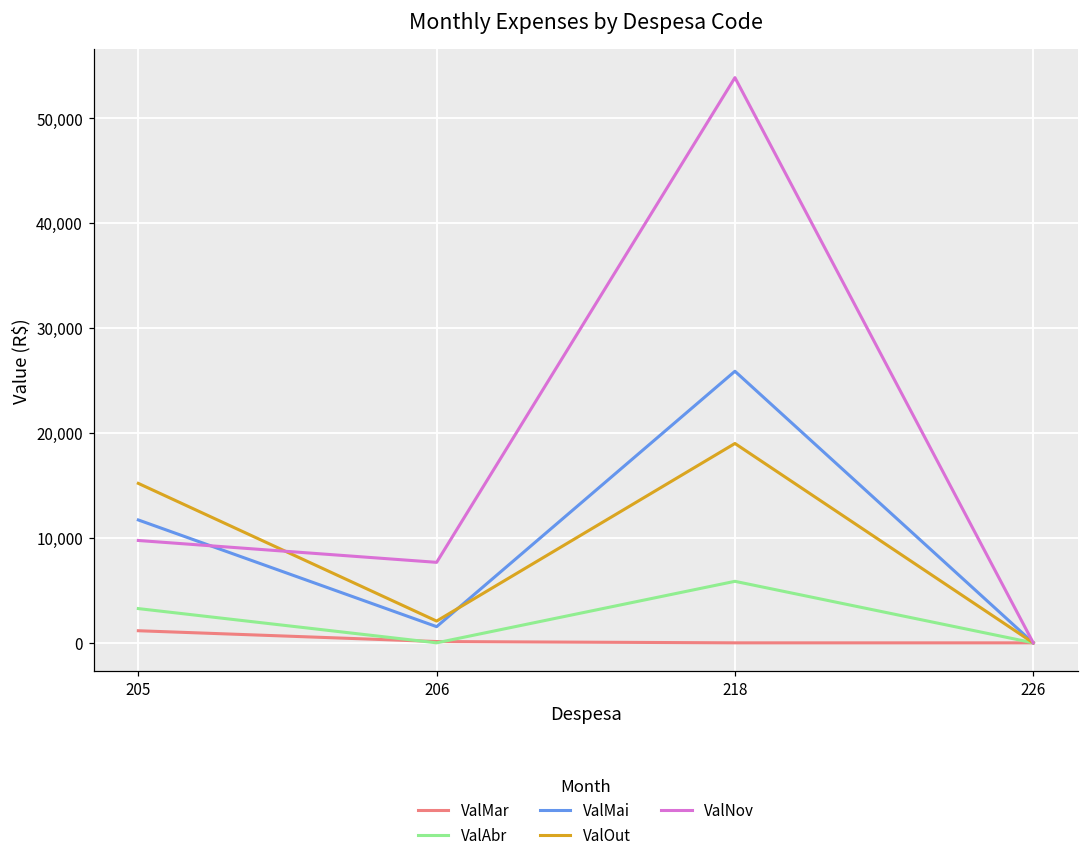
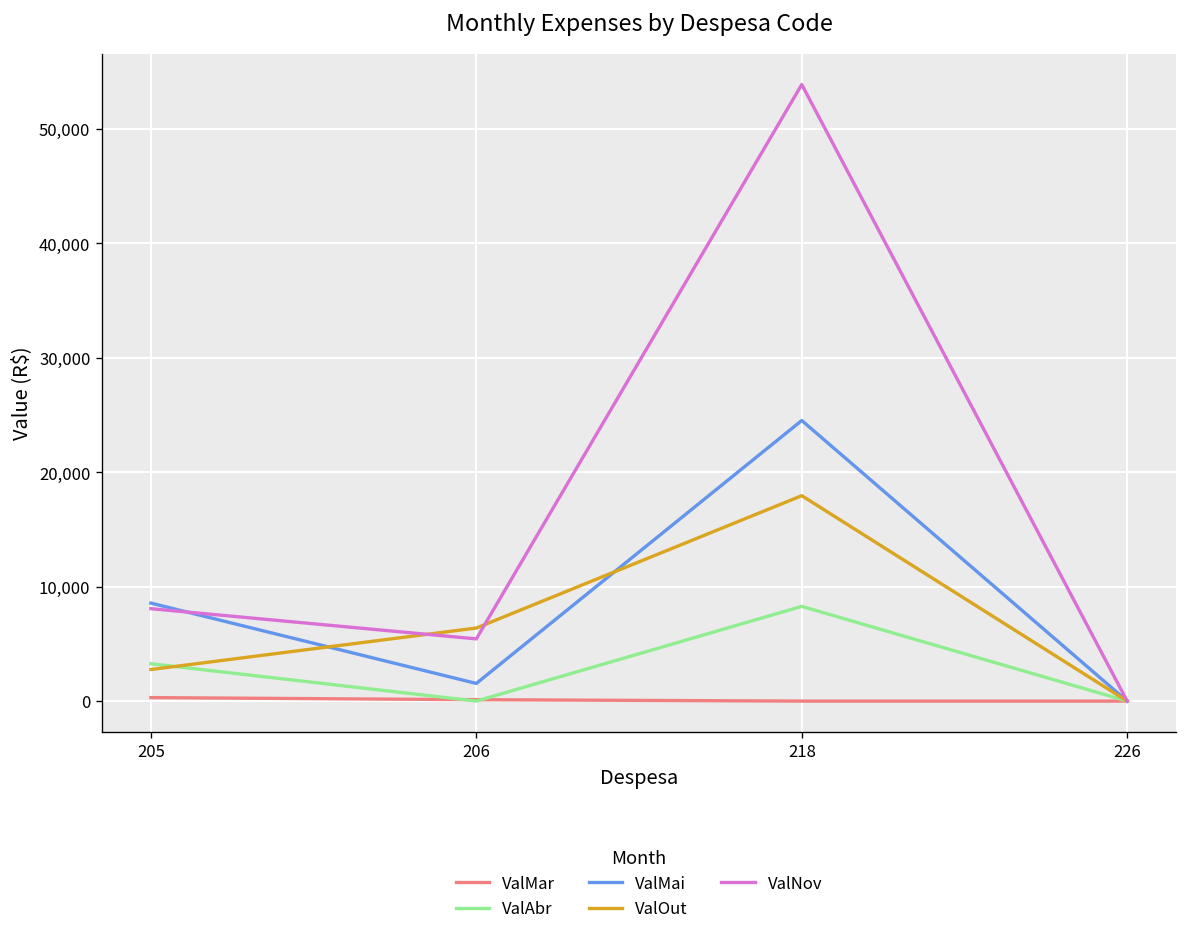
  {
    "ValMar": {
-     "205": "1,000",
+     "205": "0",
      "218": "0"
    },
    "ValAbr": {
      "205": "3,000",
-     "218": "6,000"
+     "218": "8,000"
    },
    "ValMai": {
-     "205": "12,000",
+     "205": "9,000",
      "206": "2,000",
-     "218": "26,000"
+     "218": "25,000"
    },
    "ValOut": {
-     "205": "15,000",
-     "206": "2,000",
-     "218": "19,000"
+     "205": "3,000",
+     "206": "6,000",
+     "218": "18,000"
    },
    "ValNov": {
-     "205": "10,000",
-     "206": "8,000",
+     "205": "8,000",
+     "206": "5,000",
      "218": "54,000"
    }
  }
